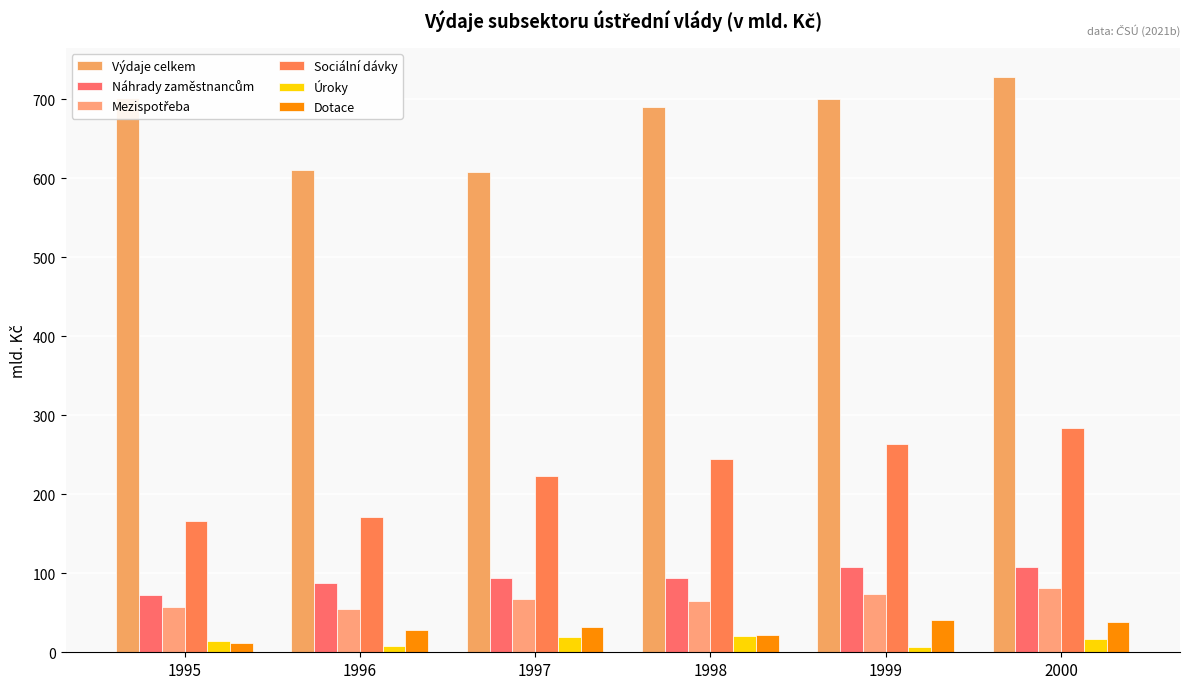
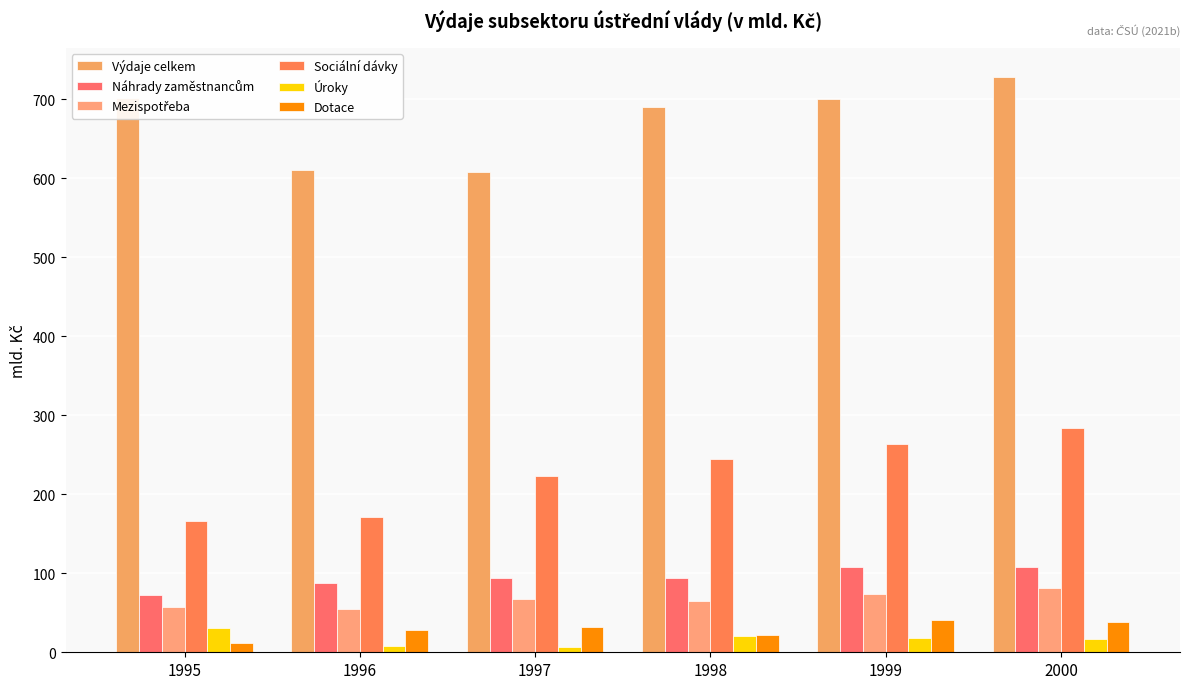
  {
    "Úroky": {
-     "1995": 10,
+     "1995": 30,
      "1996": 10,
-     "1997": 20,
+     "1997": 10,
      "1998": 20,
-     "1999": 10,
+     "1999": 20,
      "2000": 20
    },
    "Dotace": {
      "1995": 10,
      "1996": 30,
      "1997": 30,
      "1998": 20,
      "1999": 40,
      "2000": 40
    }
  }
